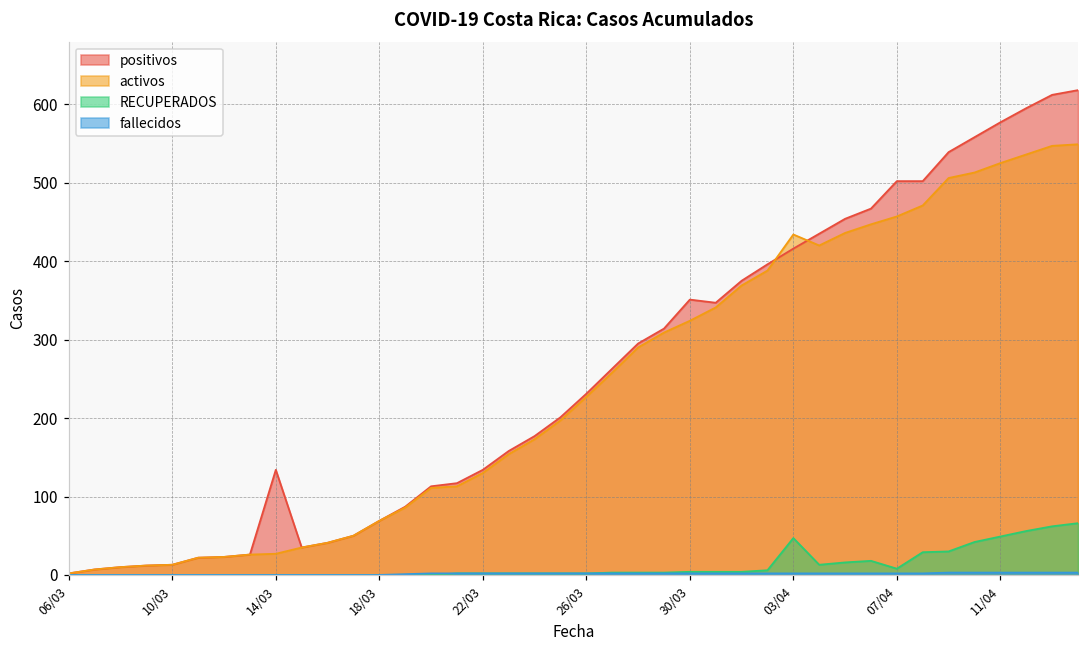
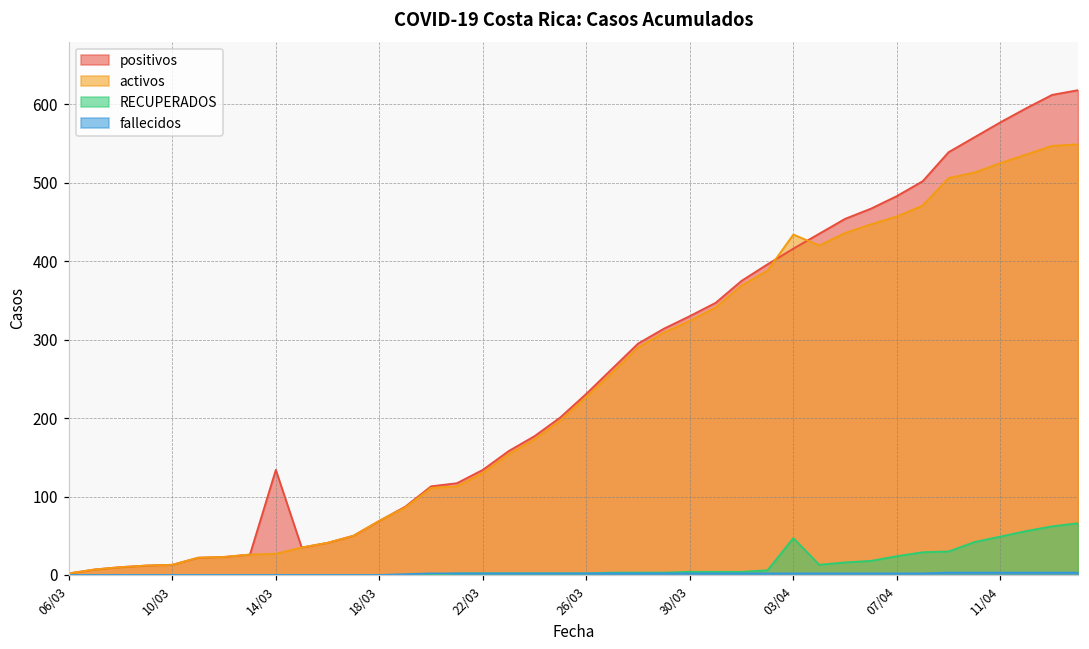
  {
    "positivos": {
      "14/03": 130,
      "22/03": 130,
      "26/03": 230,
-     "30/03": 350,
+     "30/03": 330,
      "03/04": 420,
-     "07/04": 500,
+     "07/04": 480,
      "11/04": 580
    },
    "activos": {
      "14/03": 30,
      "22/03": 130,
      "26/03": 230,
      "30/03": 320,
      "03/04": 430,
      "07/04": 460,
      "11/04": 530
    },
    "RECUPERADOS": {
      "03/04": 50,
-     "07/04": 10,
+     "07/04": 20,
      "11/04": 50
    },
    "fallecidos": {
      "03/04": 0,
      "07/04": 0,
      "11/04": 0
    }
  }
